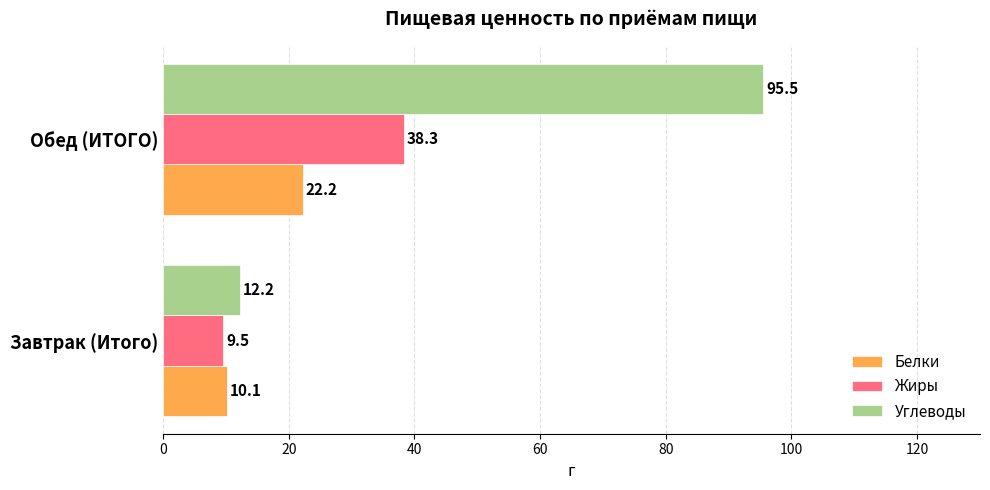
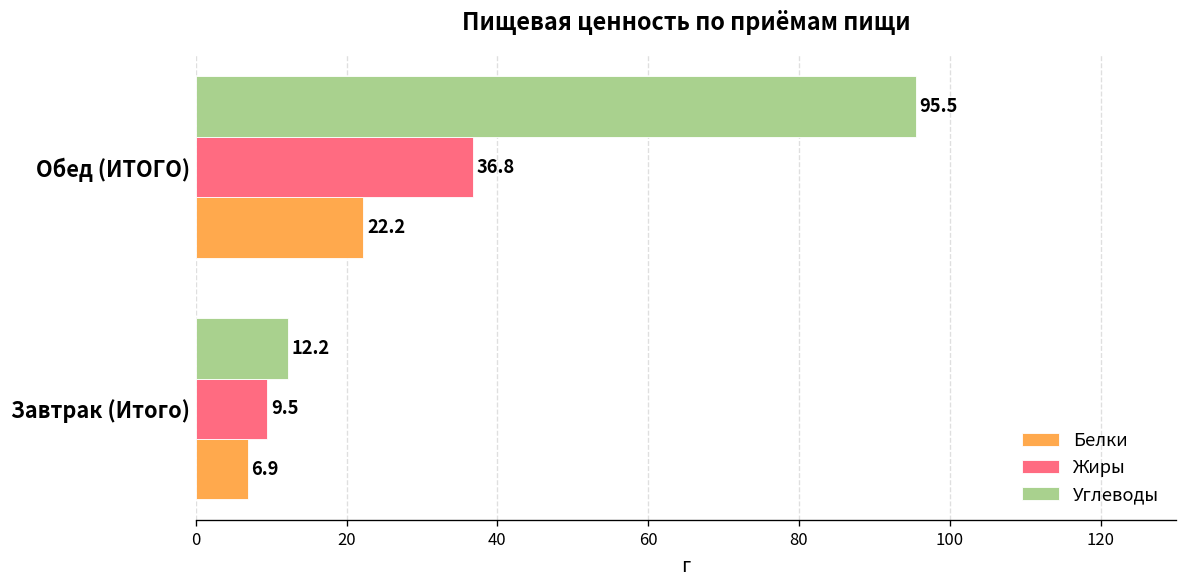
  {
    "Белки": {
      "Обед (ИТОГО)": 22.2,
-     "Завтрак (Итого)": 10.1
+     "Завтрак (Итого)": 6.9
    },
    "Жиры": {
-     "Обед (ИТОГО)": 38.3,
+     "Обед (ИТОГО)": 36.8,
      "Завтрак (Итого)": 9.5
    },
    "Углеводы": {
      "Обед (ИТОГО)": 95.5,
      "Завтрак (Итого)": 12.2
    }
  }
